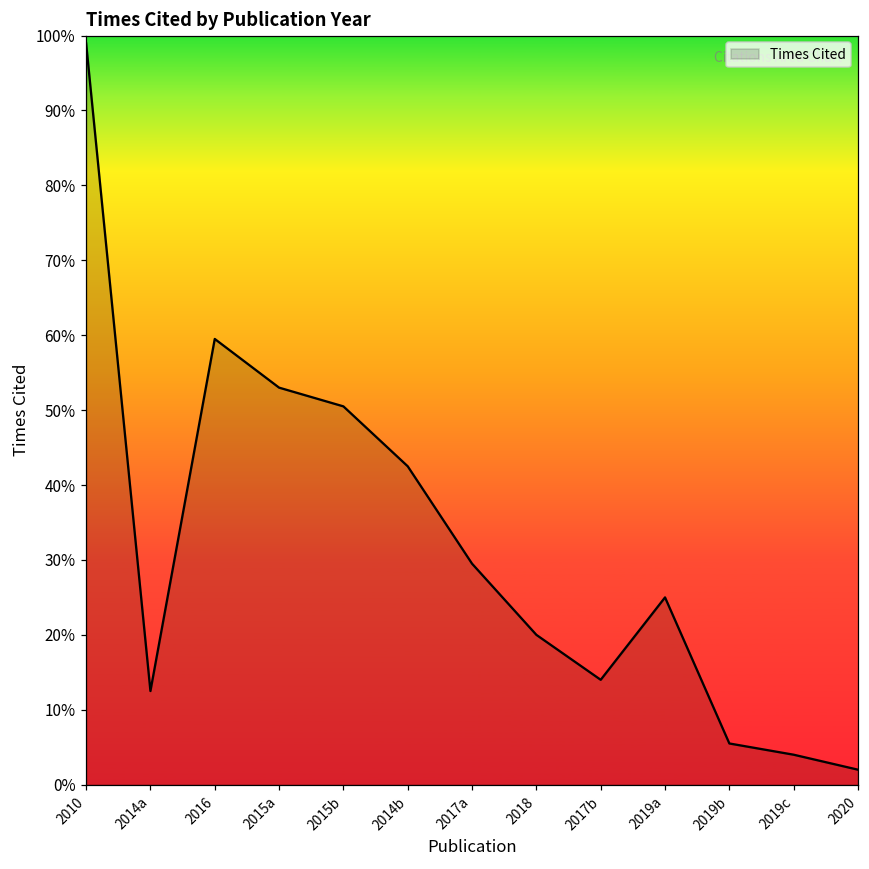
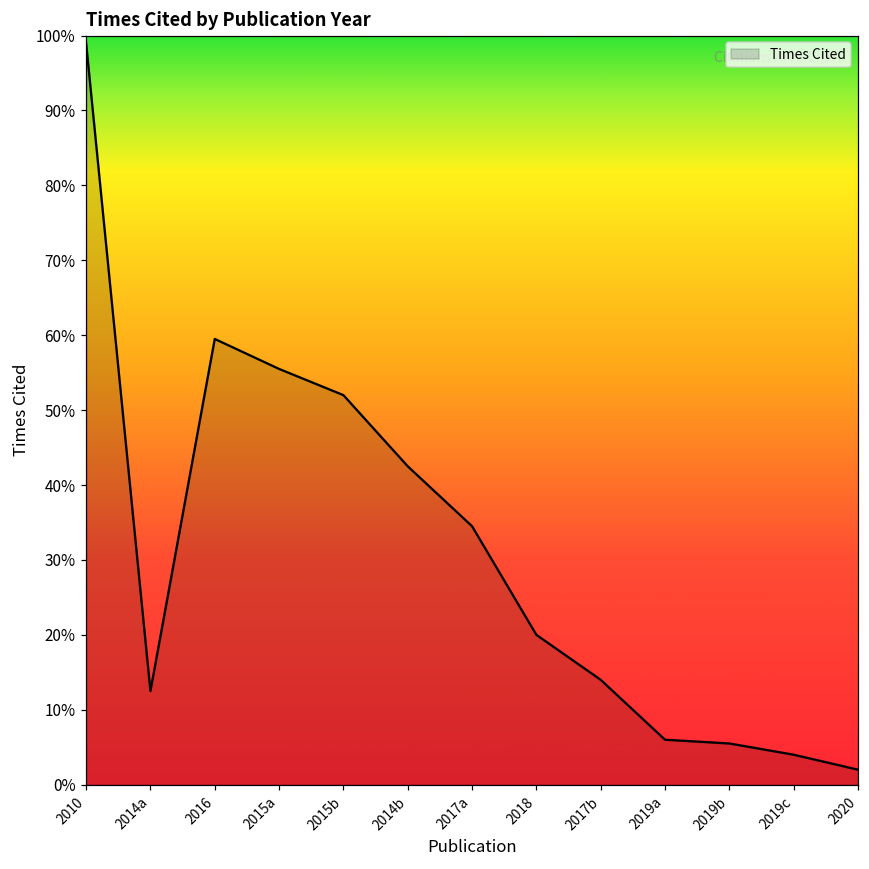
  {
    "2010": "99%",
    "2014a": "13%",
    "2016": "60%",
-   "2015a": "53%",
-   "2015b": "50%",
+   "2015a": "56%",
+   "2015b": "52%",
    "2014b": "43%",
-   "2017a": "29%",
+   "2017a": "34%",
    "2018": "20%",
    "2017b": "14%",
-   "2019a": "25%",
+   "2019a": "6%",
    "2019b": "6%",
    "2019c": "4%",
    "2020": "2%"
  }
